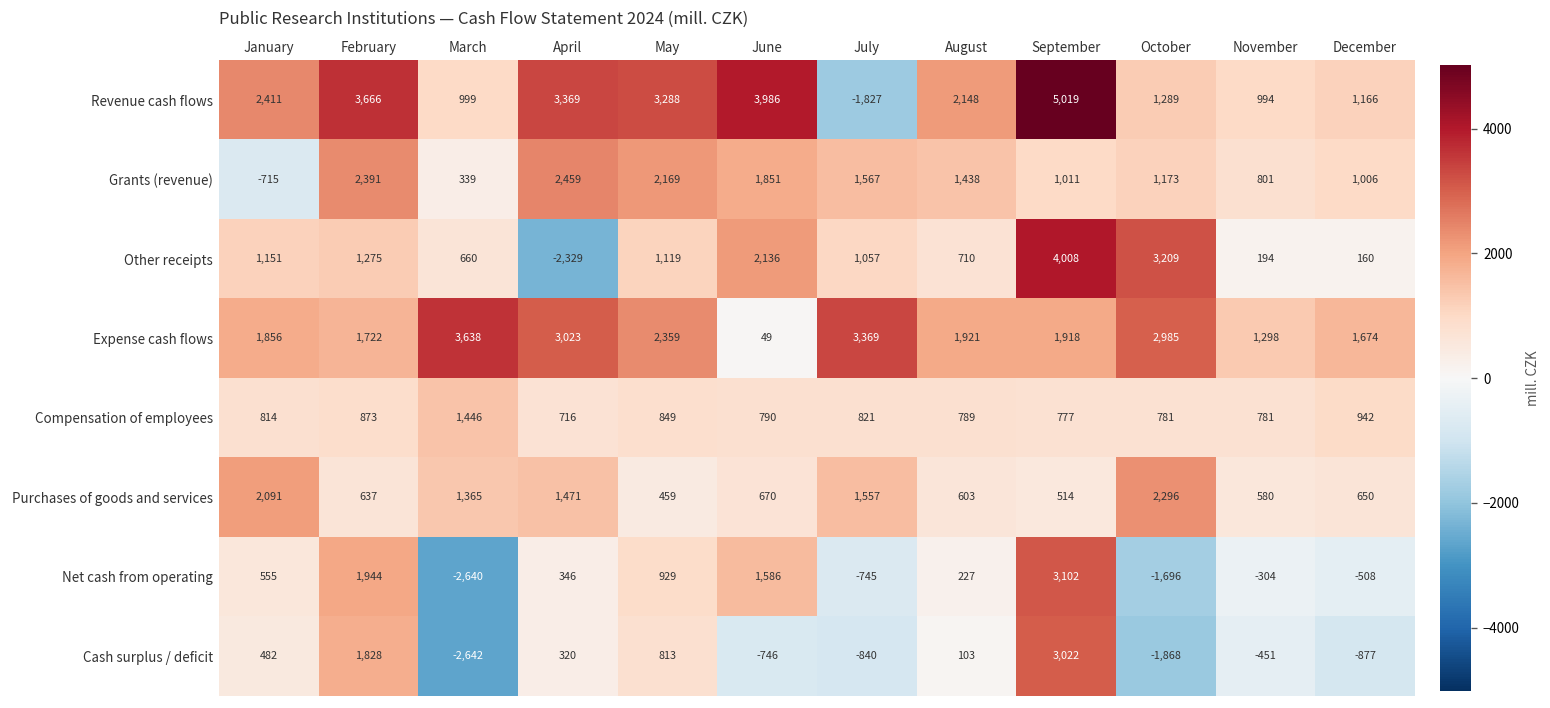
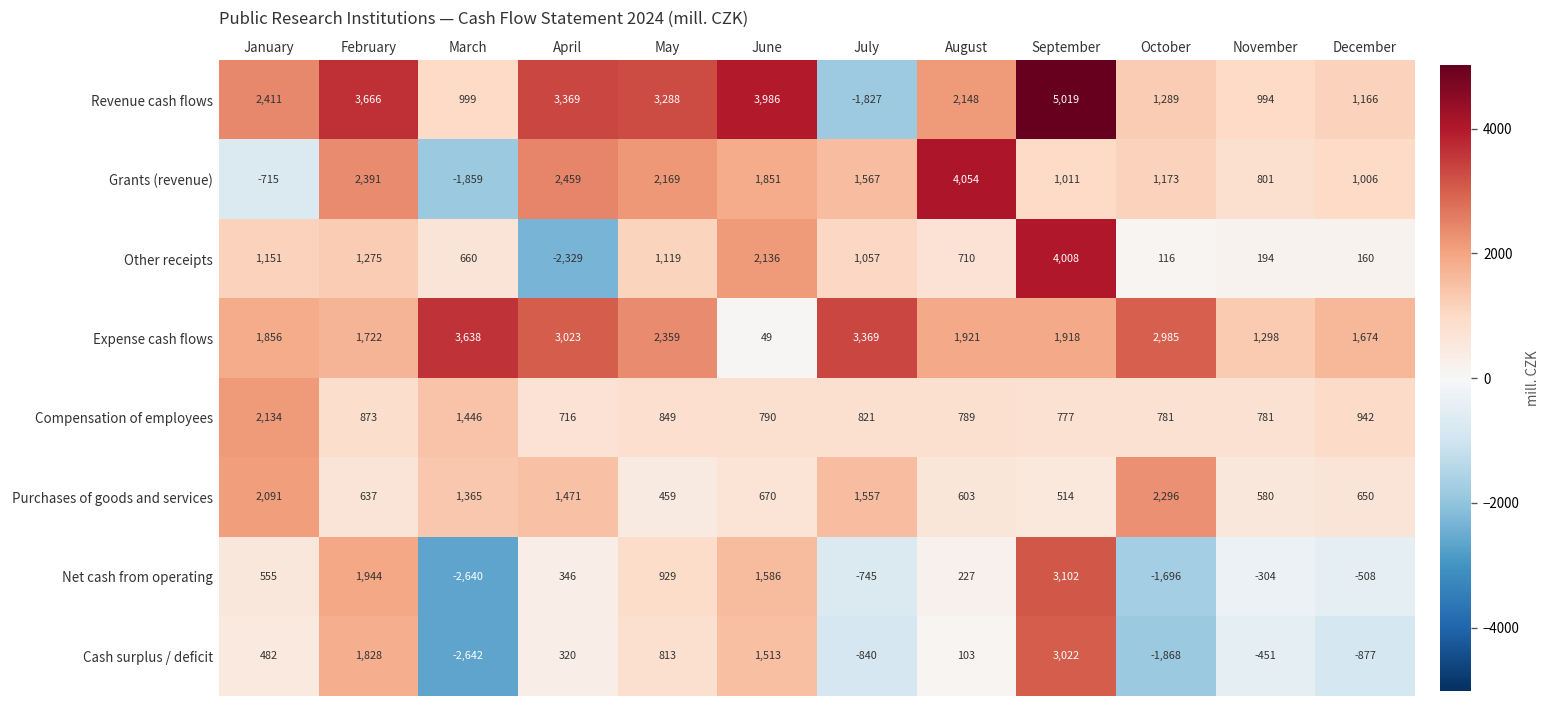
  {
    "Revenue cash flows": {
      "January": "2,411",
      "February": "3,666",
      "March": "999",
      "April": "3,369",
      "May": "3,288",
      "June": "3,986",
      "July": "-1,827",
      "August": "2,148",
      "September": "5,019",
      "October": "1,289",
      "November": "994",
      "December": "1,166"
    },
    "Grants (revenue)": {
      "January": "-715",
      "February": "2,391",
-     "March": "339",
+     "March": "-1,859",
      "April": "2,459",
      "May": "2,169",
      "June": "1,851",
      "July": "1,567",
-     "August": "1,438",
+     "August": "4,054",
      "September": "1,011",
      "October": "1,173",
      "November": "801",
      "December": "1,006"
    },
    "Other receipts": {
      "January": "1,151",
      "February": "1,275",
      "March": "660",
      "April": "-2,329",
      "May": "1,119",
      "June": "2,136",
      "July": "1,057",
      "August": "710",
      "September": "4,008",
-     "October": "3,209",
+     "October": "116",
      "November": "194",
      "December": "160"
    },
    "Expense cash flows": {
      "January": "1,856",
      "February": "1,722",
      "March": "3,638",
      "April": "3,023",
      "May": "2,359",
      "June": "49",
      "July": "3,369",
      "August": "1,921",
      "September": "1,918",
      "October": "2,985",
      "November": "1,298",
      "December": "1,674"
    },
    "Compensation of employees": {
-     "January": "814",
+     "January": "2,134",
      "February": "873",
      "March": "1,446",
      "April": "716",
      "May": "849",
      "June": "790",
      "July": "821",
      "August": "789",
      "September": "777",
      "October": "781",
      "November": "781",
      "December": "942"
    },
    "Purchases of goods and services": {
      "January": "2,091",
      "February": "637",
      "March": "1,365",
      "April": "1,471",
      "May": "459",
      "June": "670",
      "July": "1,557",
      "August": "603",
      "September": "514",
      "October": "2,296",
      "November": "580",
      "December": "650"
    },
    "Net cash from operating": {
      "January": "555",
      "February": "1,944",
      "March": "-2,640",
      "April": "346",
      "May": "929",
      "June": "1,586",
      "July": "-745",
      "August": "227",
      "September": "3,102",
      "October": "-1,696",
      "November": "-304",
      "December": "-508"
    },
    "Cash surplus / deficit": {
      "January": "482",
      "February": "1,828",
      "March": "-2,642",
      "April": "320",
      "May": "813",
-     "June": "-746",
+     "June": "1,513",
      "July": "-840",
      "August": "103",
      "September": "3,022",
      "October": "-1,868",
      "November": "-451",
      "December": "-877"
    }
  }
